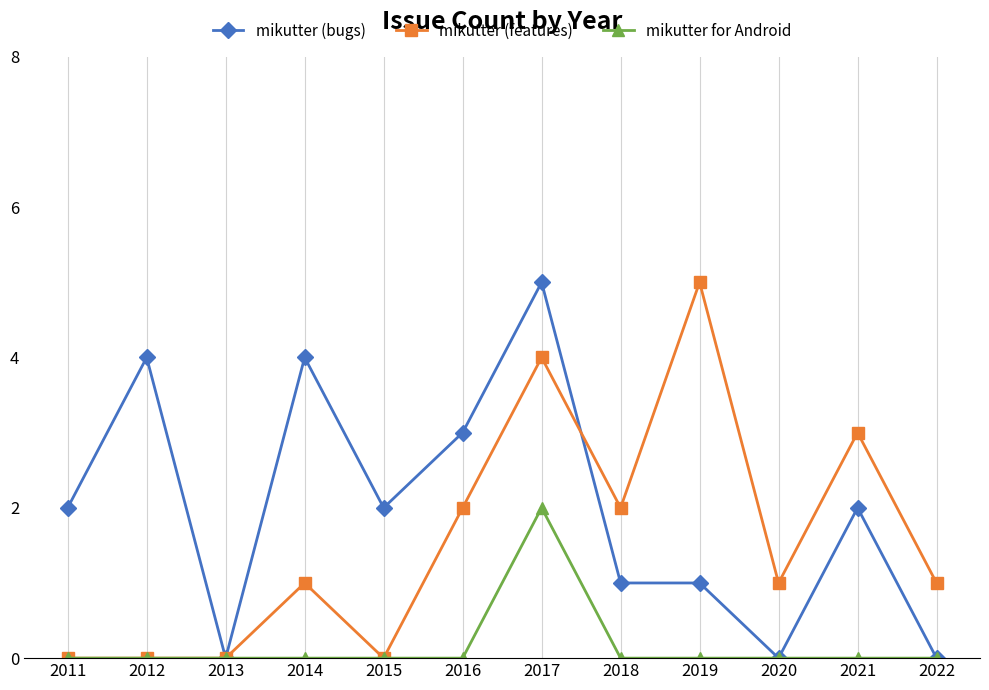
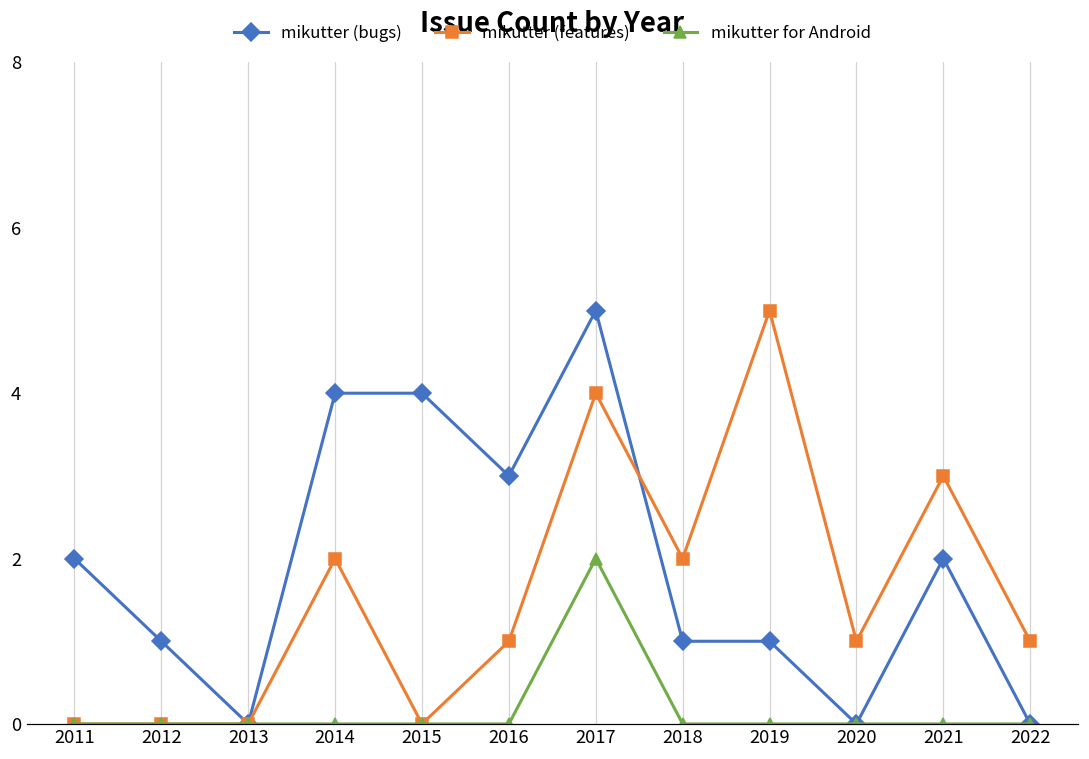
  {
    "mikutter (bugs)": {
      "2011": 2,
-     "2012": 4,
+     "2012": 1,
      "2014": 4,
-     "2015": 2,
+     "2015": 4,
      "2016": 3,
      "2017": 5,
      "2018": 1,
      "2019": 1,
      "2021": 2
    },
    "mikutter (features)": {
-     "2014": 1,
-     "2016": 2,
+     "2014": 2,
+     "2016": 1,
      "2017": 4,
      "2018": 2,
      "2019": 5,
      "2020": 1,
      "2021": 3,
      "2022": 1
    },
    "mikutter for Android": {
      "2014": 0,
      "2016": 0,
      "2017": 2,
      "2018": 0,
      "2019": 0,
      "2021": 0
    }
  }
